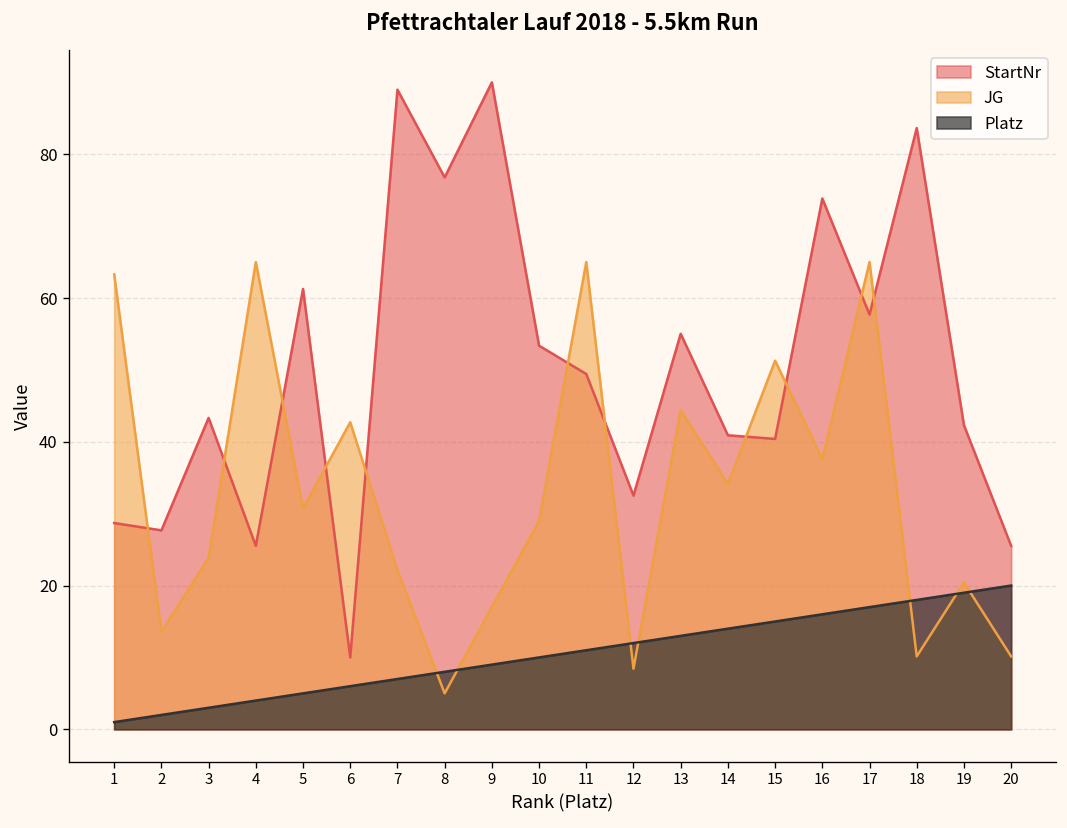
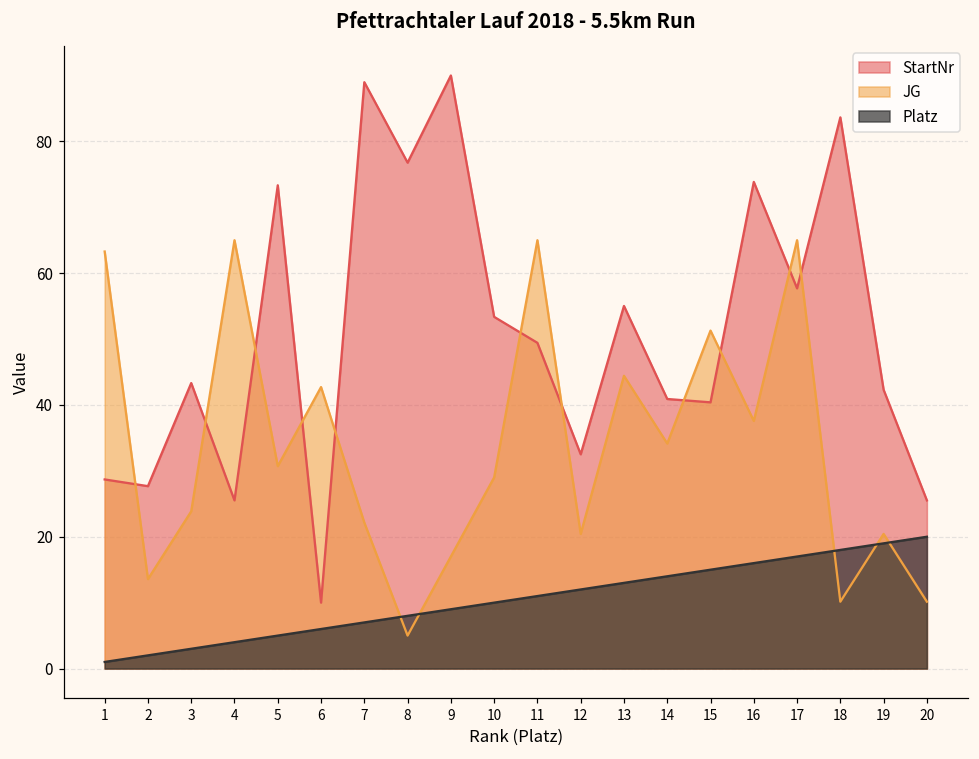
  {
    "StartNr": {
      "1": 29,
      "2": 28,
      "3": 43,
      "4": 26,
-     "5": 61,
+     "5": 73,
      "6": 10,
      "7": 89,
      "8": 77,
      "9": 90,
      "10": 53,
      "11": 49,
      "12": 33,
      "13": 55,
      "14": 41,
      "15": 40,
      "16": 74,
      "17": 58,
      "18": 84,
      "19": 42,
      "20": 26
    },
    "JG": {
      "1": 63,
      "2": 14,
      "3": 24,
      "4": 65,
      "5": 31,
      "6": 43,
      "7": 22,
      "8": 5,
      "9": 17,
      "10": 29,
      "11": 65,
-     "12": 8,
+     "12": 20,
      "13": 44,
      "14": 34,
      "15": 51,
      "16": 38,
      "17": 65,
      "18": 10,
      "19": 20,
      "20": 10
    },
    "Platz": {
      "1": 1,
      "2": 2,
      "3": 3,
      "4": 4,
      "5": 5,
      "6": 6,
      "7": 7,
      "8": 8,
      "9": 9,
      "10": 10,
      "11": 11,
      "12": 12,
      "13": 13,
      "14": 14,
      "15": 15,
      "16": 16,
      "17": 17,
      "18": 18,
      "19": 19,
      "20": 20
    }
  }
